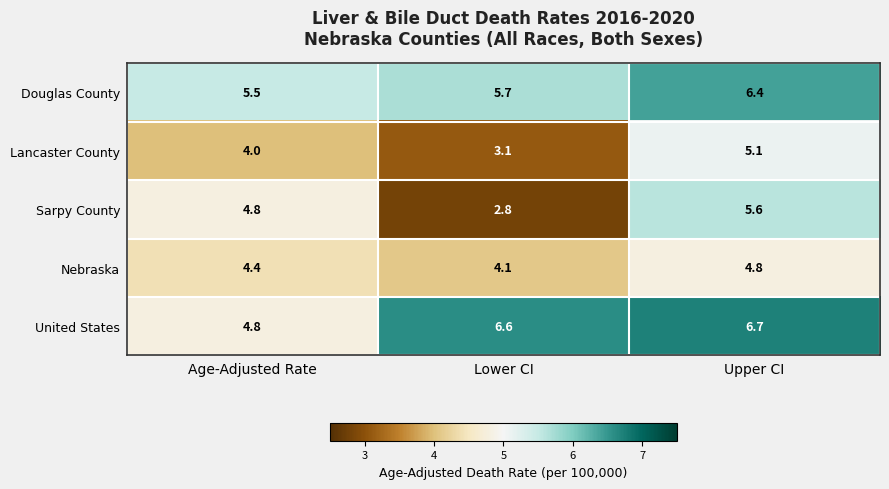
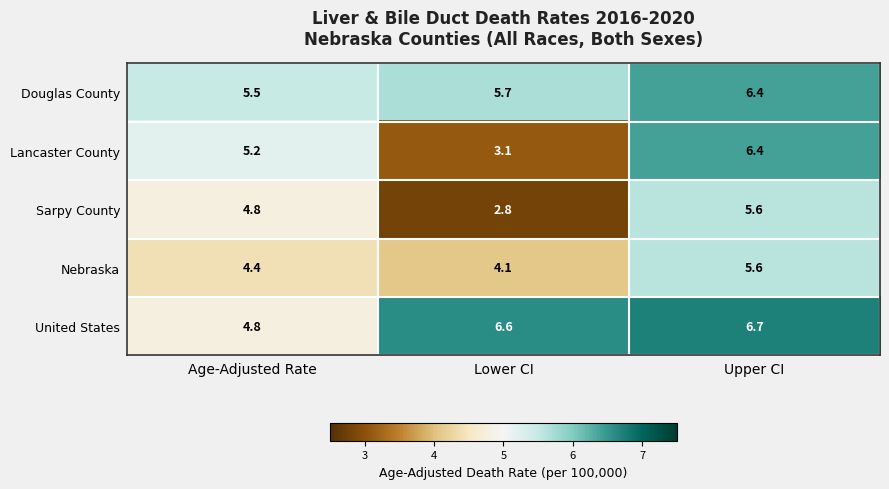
  {
    "Douglas County": {
      "Age-Adjusted Rate": 5.5,
      "Lower CI": 5.7,
      "Upper CI": 6.4
    },
    "Lancaster County": {
-     "Age-Adjusted Rate": 4.0,
+     "Age-Adjusted Rate": 5.2,
      "Lower CI": 3.1,
-     "Upper CI": 5.1
+     "Upper CI": 6.4
    },
    "Sarpy County": {
      "Age-Adjusted Rate": 4.8,
      "Lower CI": 2.8,
      "Upper CI": 5.6
    },
    "Nebraska": {
      "Age-Adjusted Rate": 4.4,
      "Lower CI": 4.1,
-     "Upper CI": 4.8
+     "Upper CI": 5.6
    },
    "United States": {
      "Age-Adjusted Rate": 4.8,
      "Lower CI": 6.6,
      "Upper CI": 6.7
    }
  }
